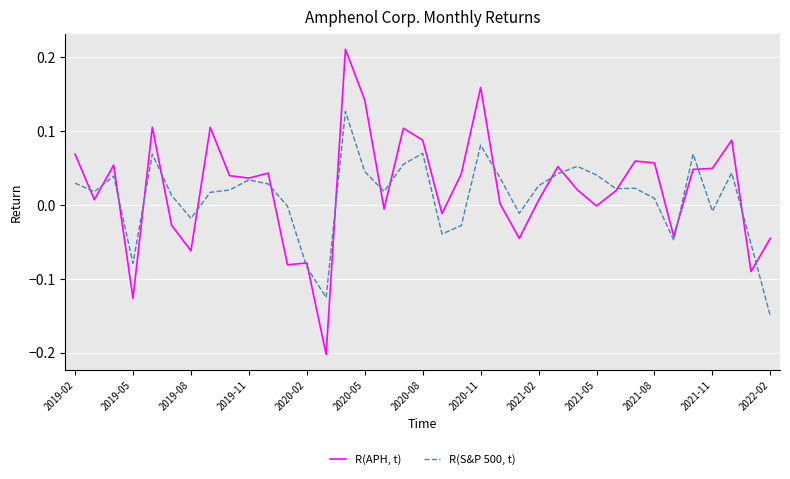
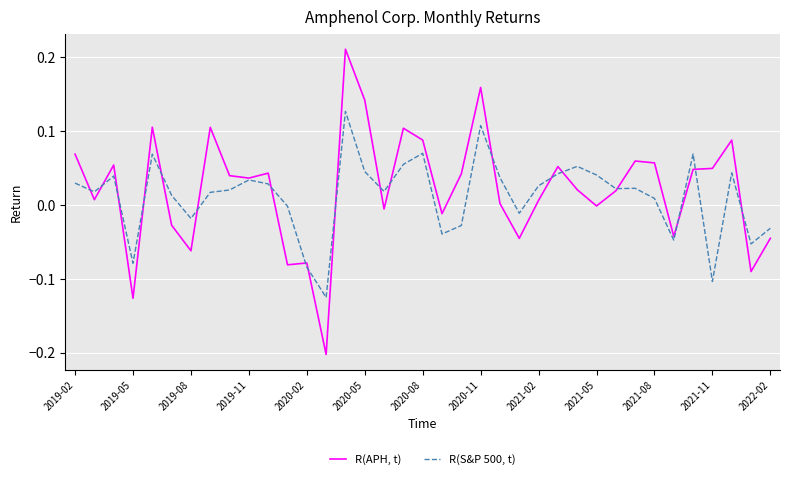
  {
    "R(APH, t)": {
      "2019-02": 0.07,
      "2019-05": -0.13,
      "2019-08": -0.06,
      "2020-02": -0.08,
      "2020-05": 0.14,
      "2020-08": 0.09,
      "2020-11": 0.16,
      "2021-02": 0.01,
      "2021-05": 0.00,
      "2021-08": 0.06,
      "2021-11": 0.05,
      "2022-02": -0.05
    },
    "R(S&P 500, t)": {
      "2019-02": 0.03,
      "2019-05": -0.08,
      "2019-08": -0.02,
      "2020-02": -0.08,
      "2020-05": 0.05,
      "2020-08": 0.07,
-     "2020-11": 0.08,
+     "2020-11": 0.11,
      "2021-02": 0.03,
      "2021-05": 0.04,
      "2021-08": 0.01,
-     "2021-11": -0.01,
-     "2022-02": -0.15
+     "2021-11": -0.10,
+     "2022-02": -0.03
    }
  }
